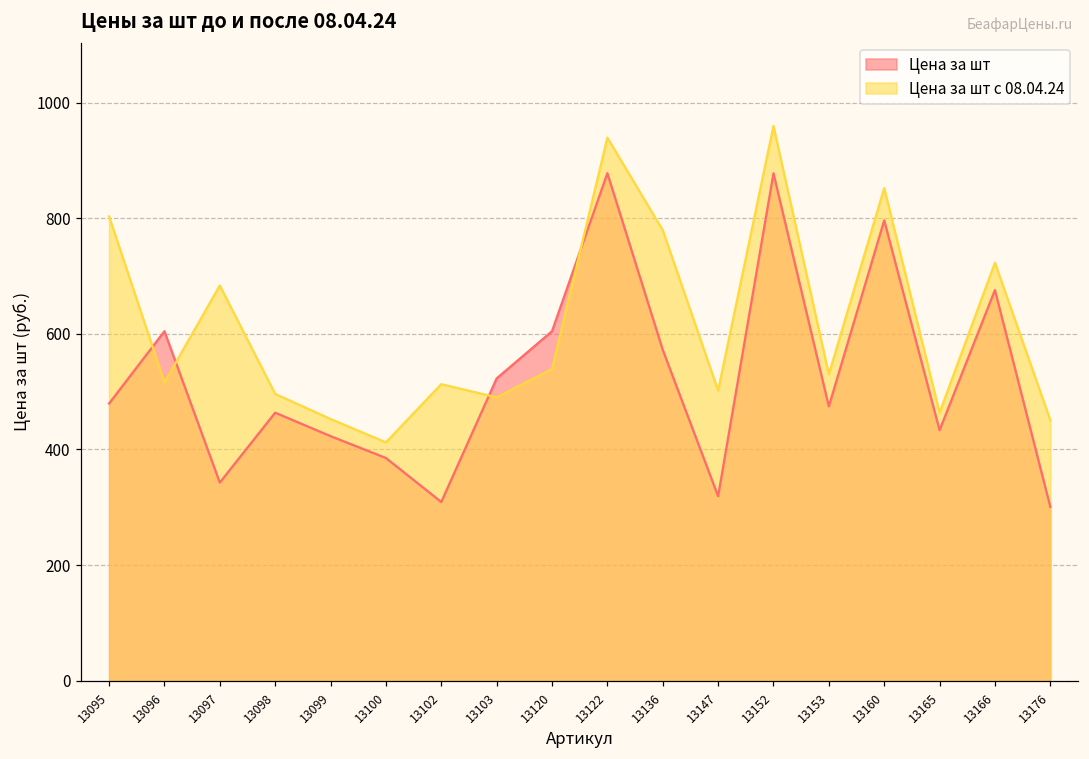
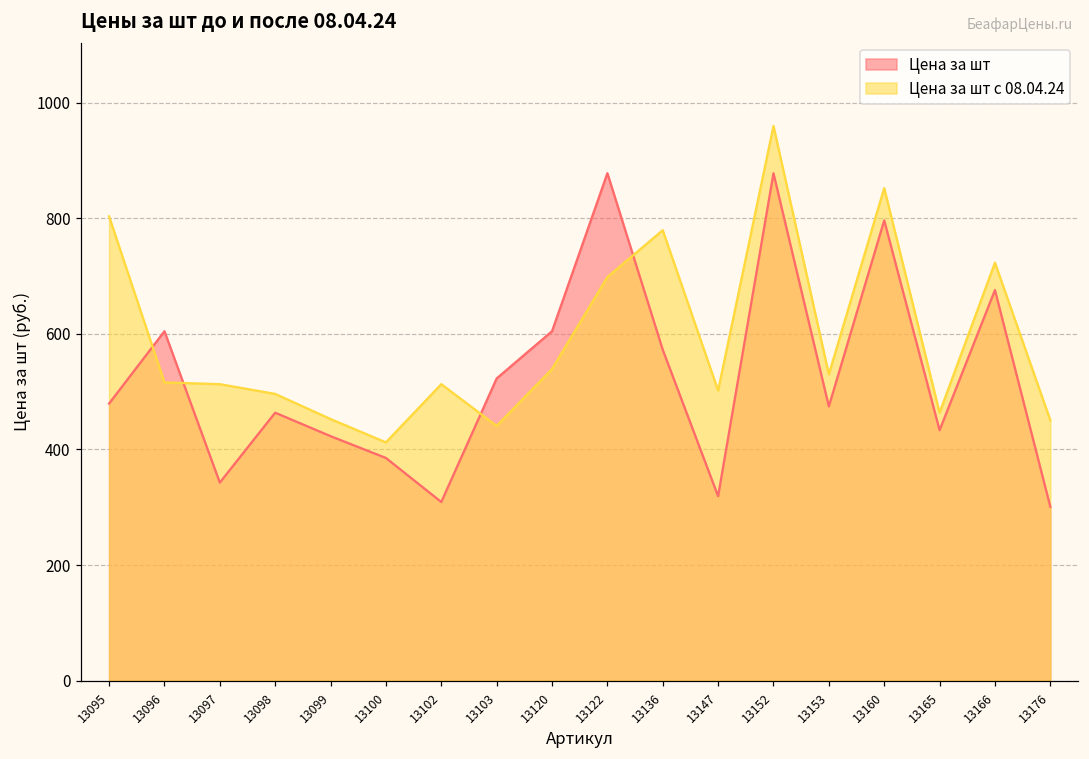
  {
    "Цена за шт": {
      "13095": 480,
      "13096": 600,
      "13097": 340,
      "13098": 460,
      "13099": 420,
      "13100": 390,
      "13102": 310,
      "13103": 520,
      "13120": 600,
      "13122": 880,
      "13136": 570,
      "13147": 320,
      "13152": 880,
      "13153": 470,
      "13160": 800,
      "13165": 430,
      "13166": 680,
      "13176": 300
    },
    "Цена за шт с 08.04.24": {
      "13095": 800,
      "13096": 520,
-     "13097": 680,
+     "13097": 510,
      "13098": 500,
      "13099": 450,
      "13100": 410,
      "13102": 510,
-     "13103": 490,
+     "13103": 440,
      "13120": 540,
-     "13122": 940,
+     "13122": 700,
      "13136": 780,
      "13147": 500,
      "13152": 960,
      "13153": 530,
      "13160": 850,
      "13165": 460,
      "13166": 720,
      "13176": 450
    }
  }
